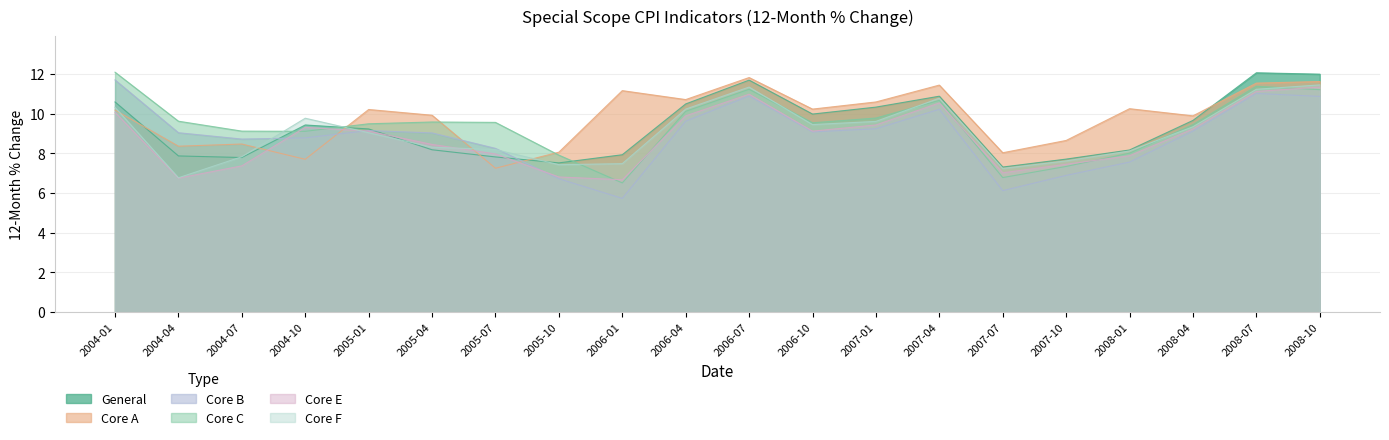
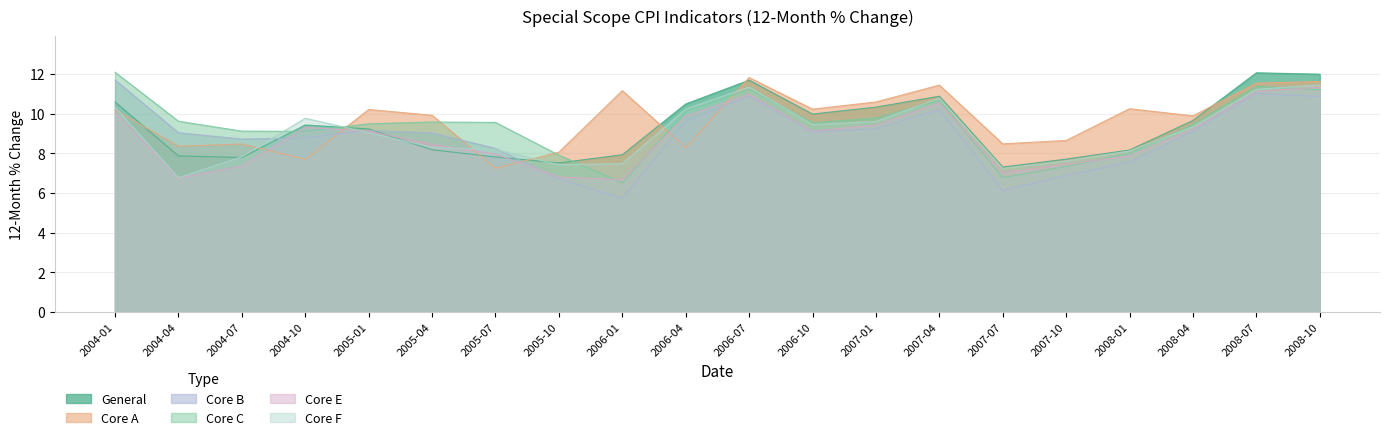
  {
    "Core A": {
      "2004-04": 8.4,
      "2004-07": 8.5,
      "2004-10": 7.7,
      "2005-01": 10.2,
      "2005-04": 9.9,
      "2005-07": 7.3,
      "2005-10": 8.1,
      "2006-01": 11.2,
-     "2006-04": 10.7,
+     "2006-04": 8.3,
      "2006-10": 10.2,
      "2007-01": 10.6,
      "2007-04": 11.4,
-     "2007-07": 8.0,
+     "2007-07": 8.5,
      "2007-10": 8.7,
      "2008-01": 10.3,
      "2008-04": 9.9,
      "2008-07": 11.5,
      "2008-10": 11.6
    }
  }
